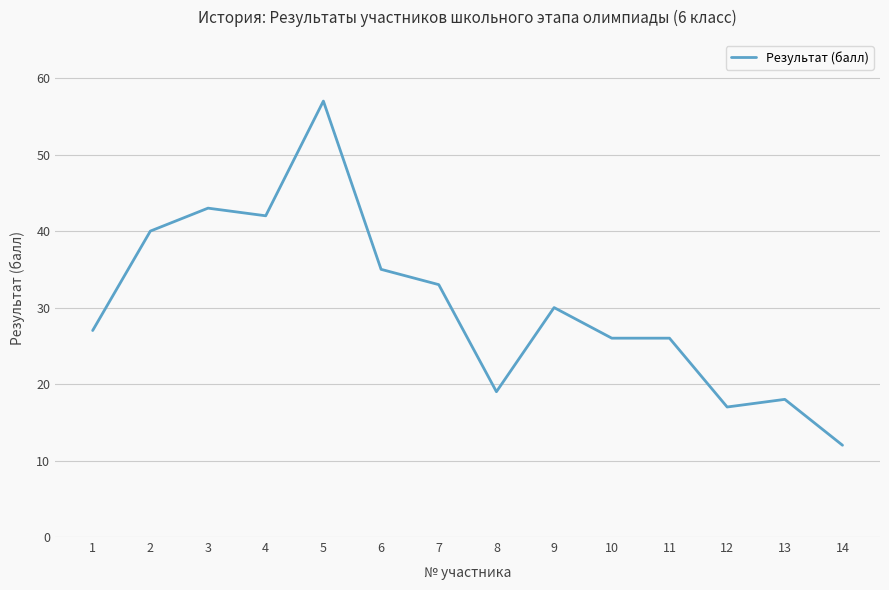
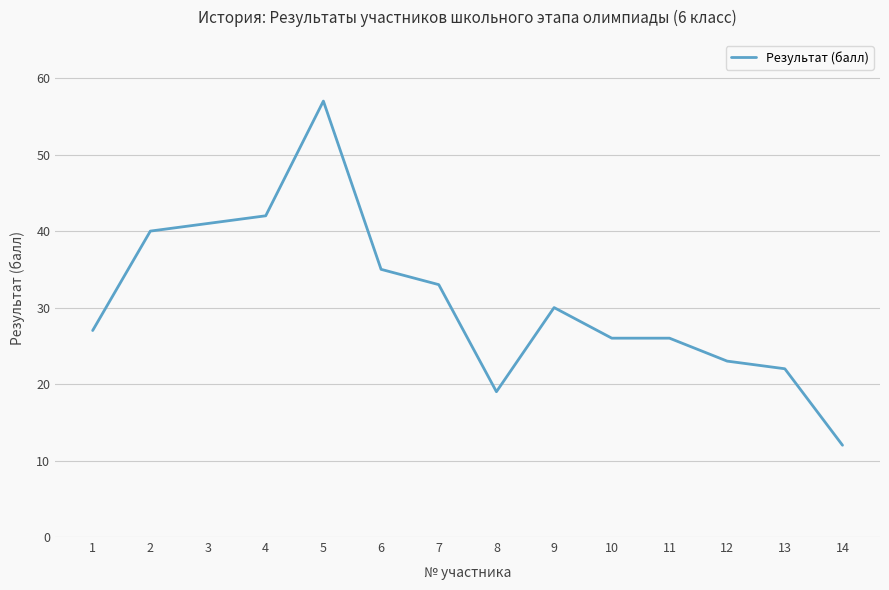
  {
    "1": 27,
    "2": 40,
-   "3": 43,
+   "3": 41,
    "4": 42,
    "5": 57,
    "6": 35,
    "7": 33,
    "8": 19,
    "9": 30,
    "10": 26,
    "11": 26,
-   "12": 17,
-   "13": 18,
+   "12": 23,
+   "13": 22,
    "14": 12
  }
